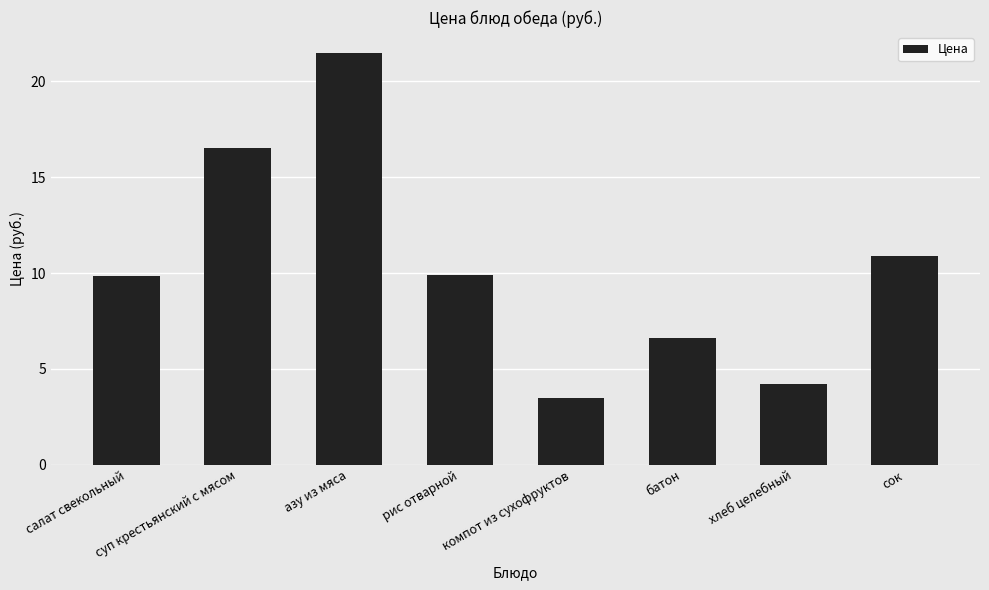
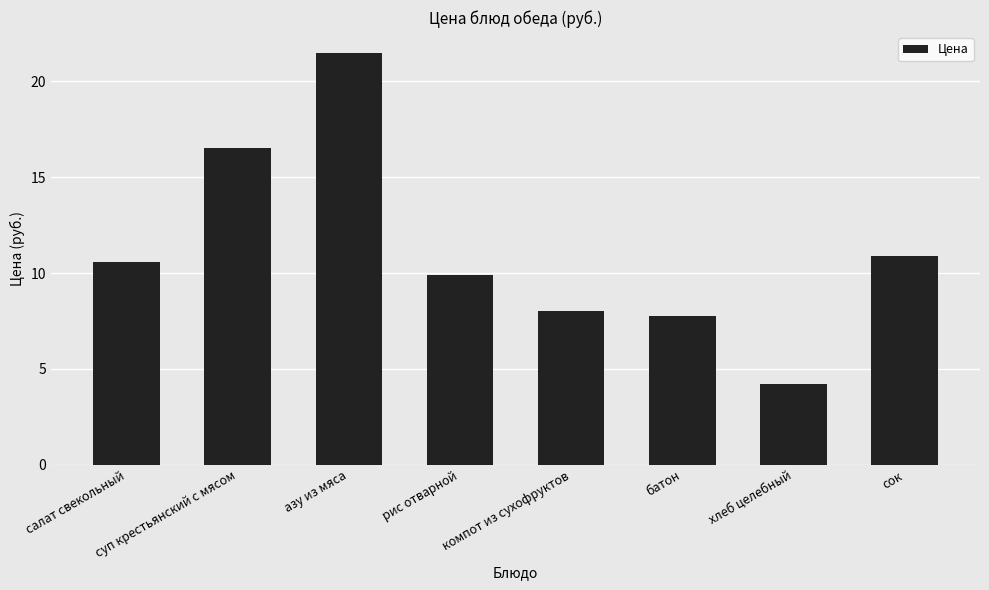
  {
-   "салат свекольный": 9.8,
+   "салат свекольный": 10.6,
    "суп крестьянский с мясом": 16.5,
    "азу из мяса": 21.5,
    "рис отварной": 9.9,
-   "компот из сухофруктов": 3.5,
-   "батон": 6.6,
+   "компот из сухофруктов": 8.0,
+   "батон": 7.7,
    "хлеб целебный": 4.2,
    "сок": 10.9
  }
